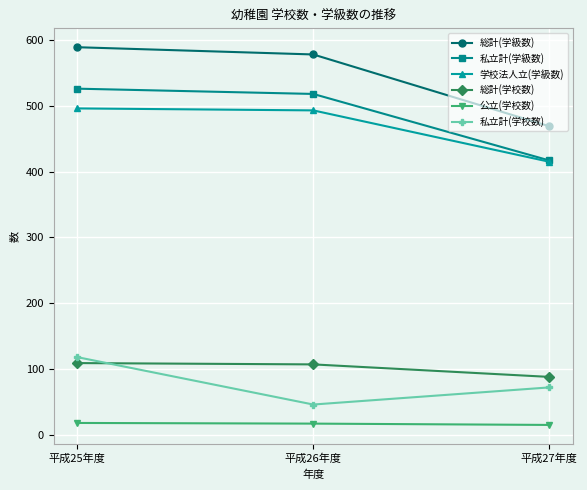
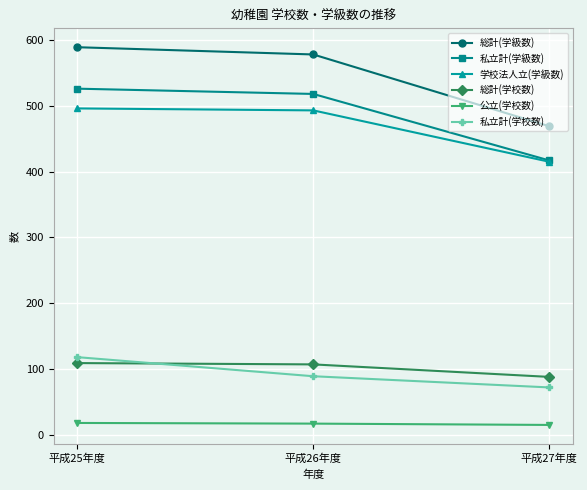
  {
    "私立計(学校数)": {
      "平成25年度": 120,
-     "平成26年度": 50,
+     "平成26年度": 90,
      "平成27年度": 70
    }
  }
